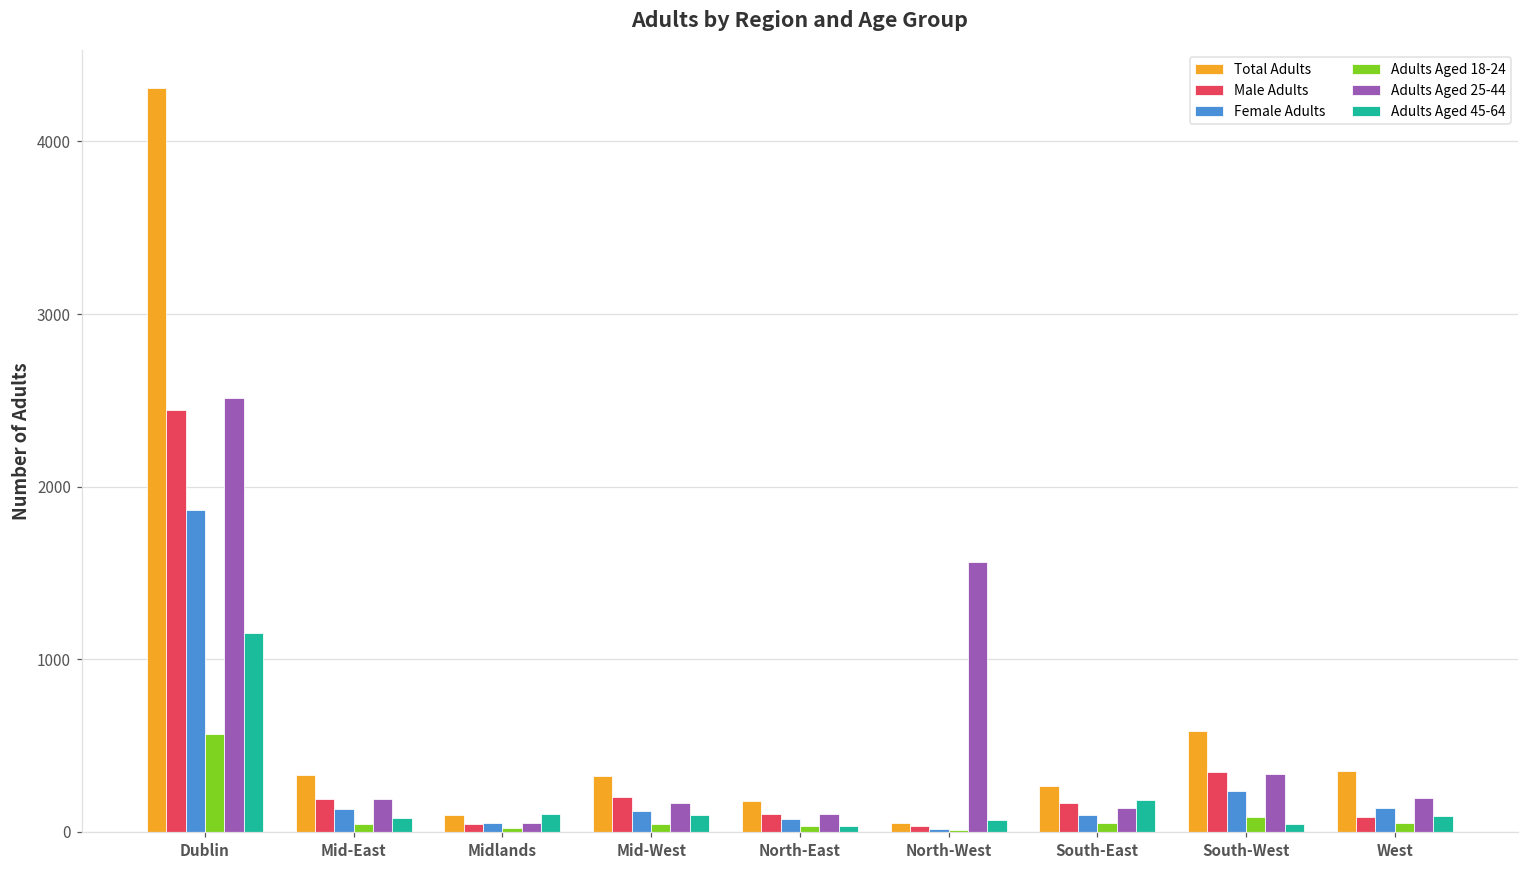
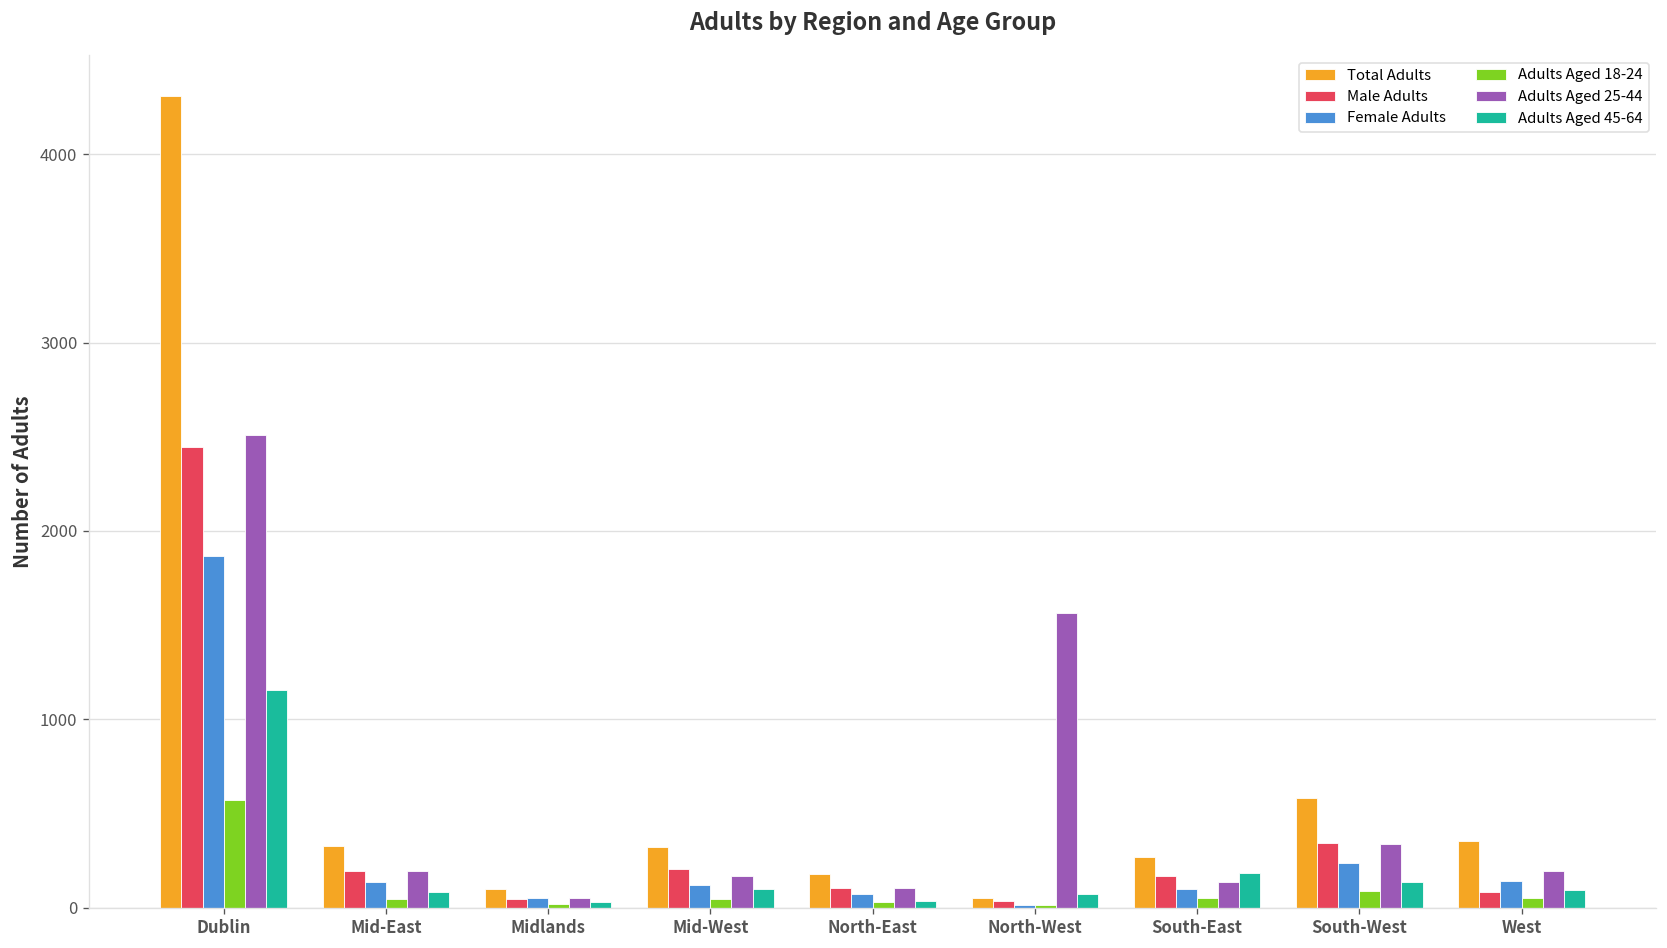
  {
    "Total Adults": {
      "Dublin": 4310,
      "Mid-East": 330,
      "Midlands": 100,
      "Mid-West": 320,
      "North-East": 180,
      "North-West": 50,
      "South-East": 270,
      "South-West": 580,
      "West": 350
    },
    "Male Adults": {
      "Dublin": 2450,
      "Mid-East": 190,
      "Midlands": 50,
      "Mid-West": 200,
      "North-East": 110,
      "North-West": 40,
      "South-East": 170,
      "South-West": 350,
      "West": 80
    },
    "Female Adults": {
      "Dublin": 1870,
      "Mid-East": 130,
      "Midlands": 50,
      "Mid-West": 120,
      "North-East": 70,
      "North-West": 20,
      "South-East": 100,
      "South-West": 240,
      "West": 140
    },
    "Adults Aged 18-24": {
      "Dublin": 570,
      "Mid-East": 40,
      "Midlands": 20,
      "Mid-West": 50,
      "North-East": 30,
      "South-East": 50,
      "South-West": 90,
      "West": 50
    },
    "Adults Aged 25-44": {
      "Dublin": 2510,
      "Mid-East": 190,
      "Midlands": 50,
      "Mid-West": 170,
      "North-East": 100,
      "North-West": 1560,
      "South-East": 140,
      "South-West": 340,
      "West": 200
    },
    "Adults Aged 45-64": {
      "Dublin": 1150,
      "Mid-East": 80,
-     "Midlands": 110,
+     "Midlands": 30,
      "Mid-West": 100,
      "North-East": 30,
      "North-West": 70,
      "South-East": 180,
-     "South-West": 50,
+     "South-West": 140,
      "West": 100
    }
  }
